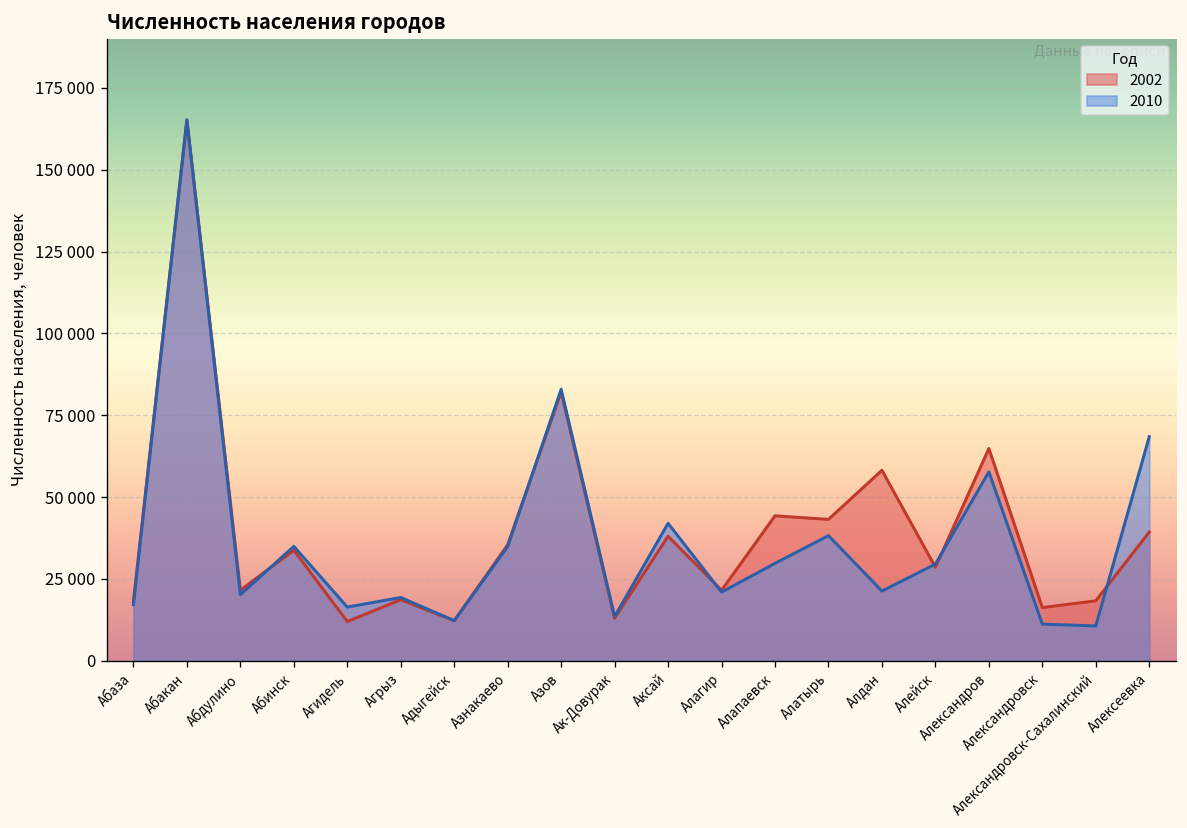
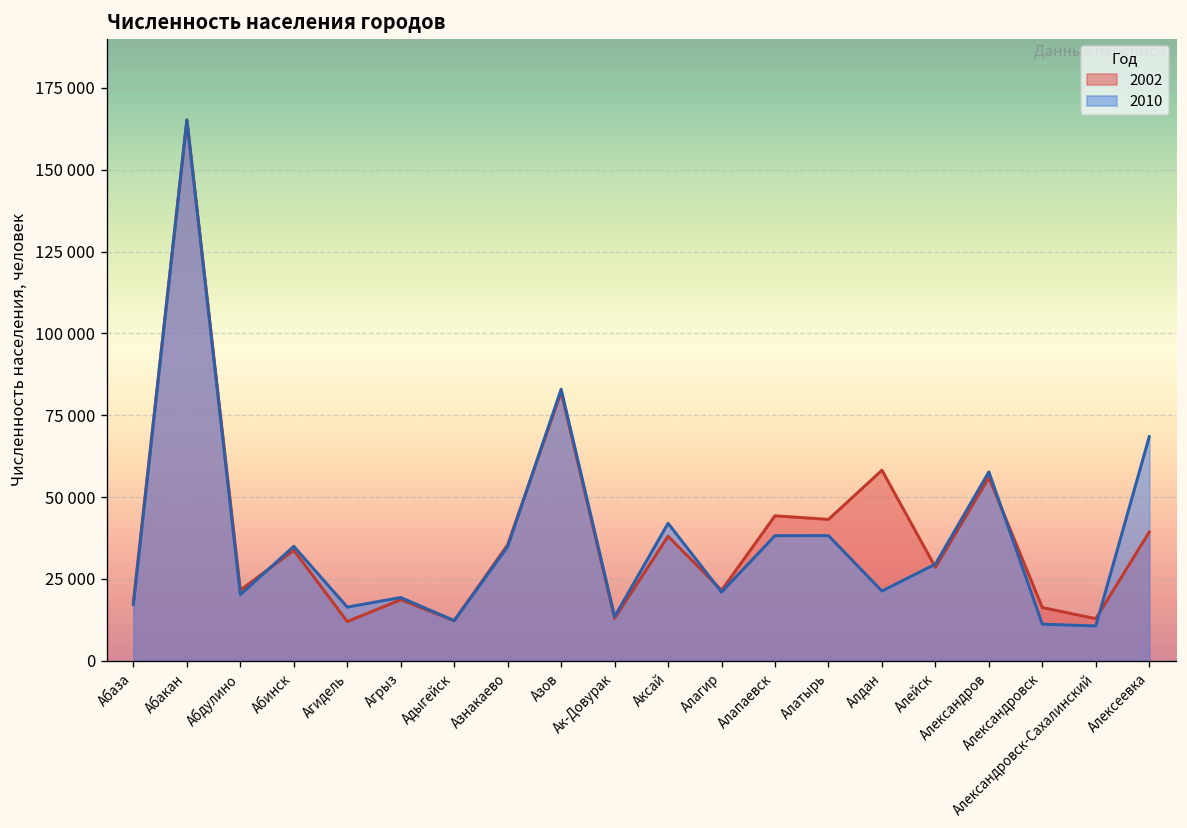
  {
    "2002": {
      "Абаза": 18000,
      "Абдулино": 22000,
      "Абинск": 34000,
      "Агидель": 12000,
      "Аксай": 38000,
      "Алапаевск": 44000,
      "Алатырь": 43000,
      "Алдан": 58000,
      "Алейск": 29000,
-     "Александров": 65000,
+     "Александров": 56000,
      "Александровск": 16000,
-     "Александровск-Сахалинский": 18000,
+     "Александровск-Сахалинский": 13000,
      "Алексеевка": 39000
    },
    "2010": {
      "Абаза": 17000,
      "Абдулино": 20000,
      "Абинск": 35000,
      "Агидель": 16000,
      "Аксай": 42000,
-     "Алапаевск": 30000,
+     "Алапаевск": 38000,
      "Алатырь": 38000,
      "Алдан": 21000,
      "Алейск": 30000,
      "Александров": 58000,
      "Александровск": 11000,
      "Александровск-Сахалинский": 11000,
      "Алексеевка": 68000
    }
  }
